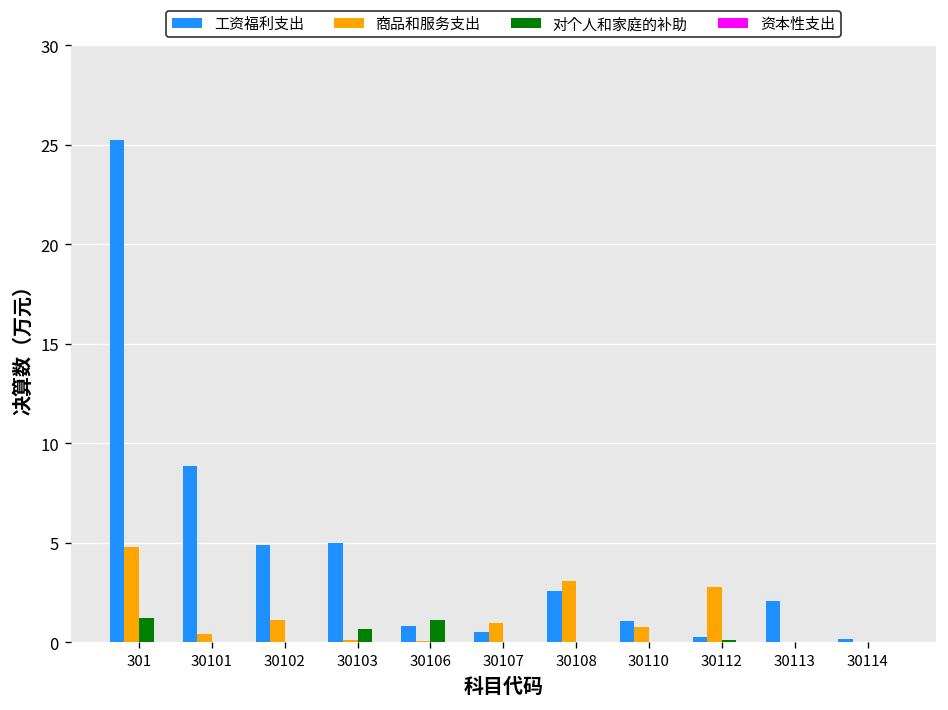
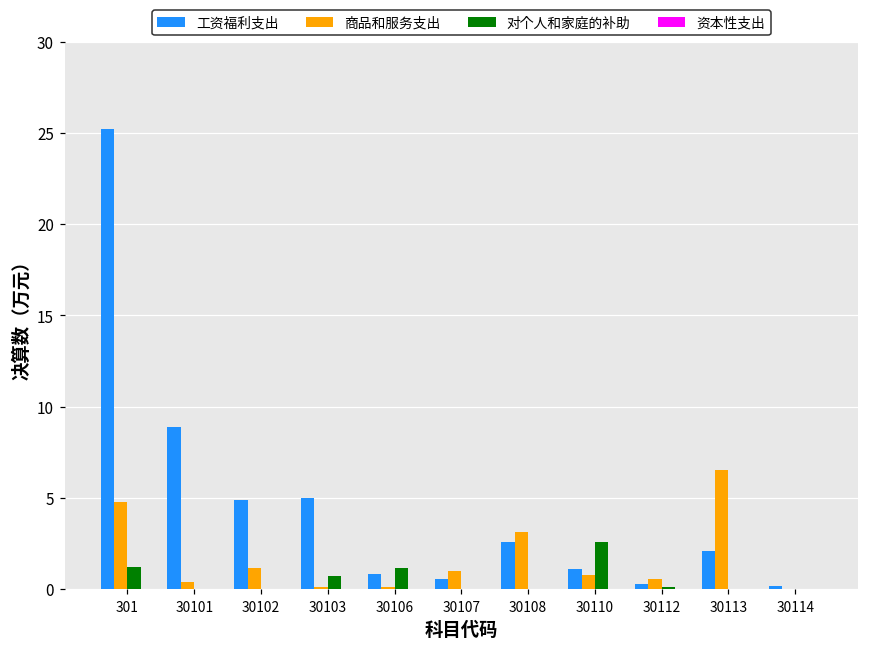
  {
    "工资福利支出": {
      "301": 25.2,
      "30101": 8.9,
      "30102": 4.9,
      "30103": 5.0,
      "30106": 0.8,
      "30107": 0.5,
      "30108": 2.6,
      "30110": 1.1,
      "30112": 0.3,
      "30113": 2.1
    },
    "商品和服务支出": {
      "301": 4.8,
      "30101": 0.4,
      "30102": 1.1,
      "30107": 1.0,
      "30108": 3.1,
      "30110": 0.8,
-     "30112": 2.8,
-     "30113": 0.0,
+     "30112": 0.6,
+     "30113": 6.5,
      "30114": 0.0
    },
    "对个人和家庭的补助": {
      "301": 1.2,
      "30101": 0.0,
      "30102": 0.0,
      "30103": 0.7,
      "30106": 1.1,
      "30107": 0.0,
      "30108": 0.0,
-     "30110": 0.0,
+     "30110": 2.6,
      "30113": 0.0,
      "30114": 0.0
    },
    "资本性支出": {
      "301": 0.0,
      "30101": 0.0,
      "30102": 0.0,
      "30103": 0.0,
      "30106": 0.0,
      "30107": 0.0,
      "30108": 0.0,
      "30110": 0.0,
      "30112": 0.0,
      "30113": 0.0,
      "30114": 0.0
    }
  }
